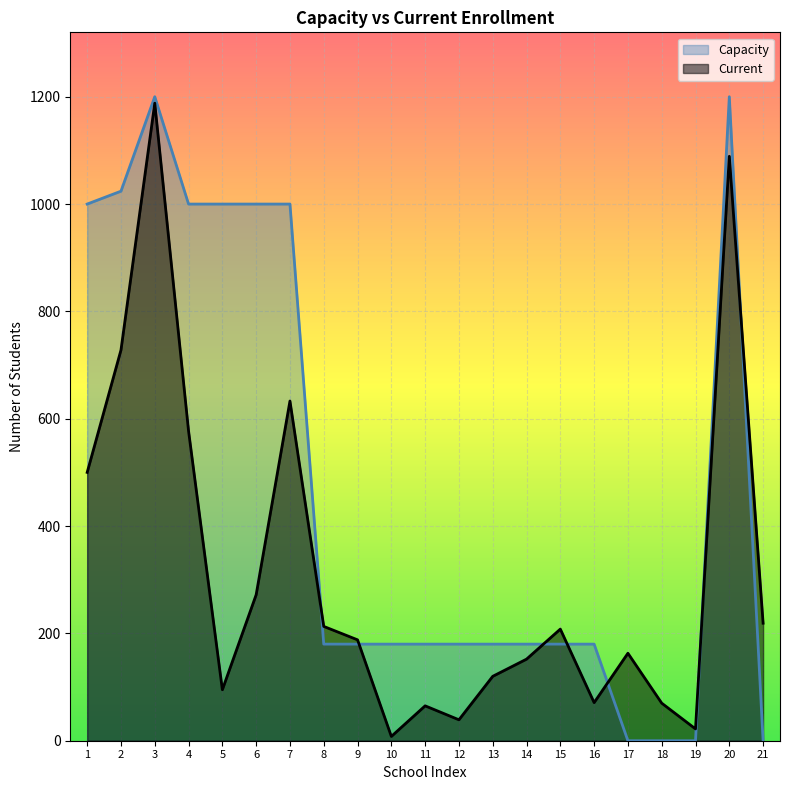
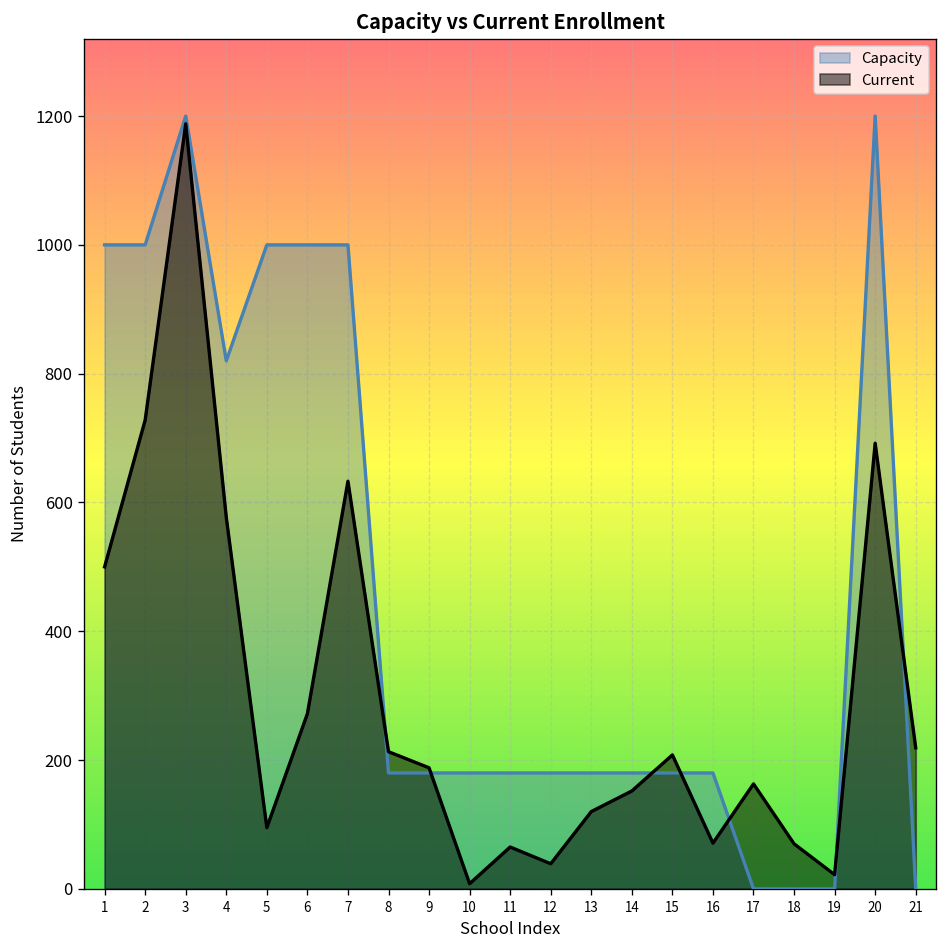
  {
    "Capacity": {
      "1": 1000,
-     "2": 1020,
+     "2": 1000,
      "3": 1200,
-     "4": 1000,
+     "4": 820,
      "5": 1000,
      "6": 1000,
      "7": 1000,
      "8": 180,
      "9": 180,
      "10": 180,
      "11": 180,
      "12": 180,
      "13": 180,
      "14": 180,
      "15": 180,
      "16": 180,
      "17": 0,
      "18": 0,
      "19": 0,
      "20": 1200,
      "21": 0
    },
    "Current": {
      "1": 500,
      "2": 730,
      "3": 1190,
      "4": 580,
      "5": 100,
      "6": 270,
      "7": 630,
      "8": 210,
      "9": 190,
      "10": 10,
      "11": 70,
      "12": 40,
      "13": 120,
      "14": 150,
      "15": 210,
      "16": 70,
      "17": 160,
      "18": 70,
      "19": 20,
-     "20": 1090,
+     "20": 690,
      "21": 220
    }
  }
